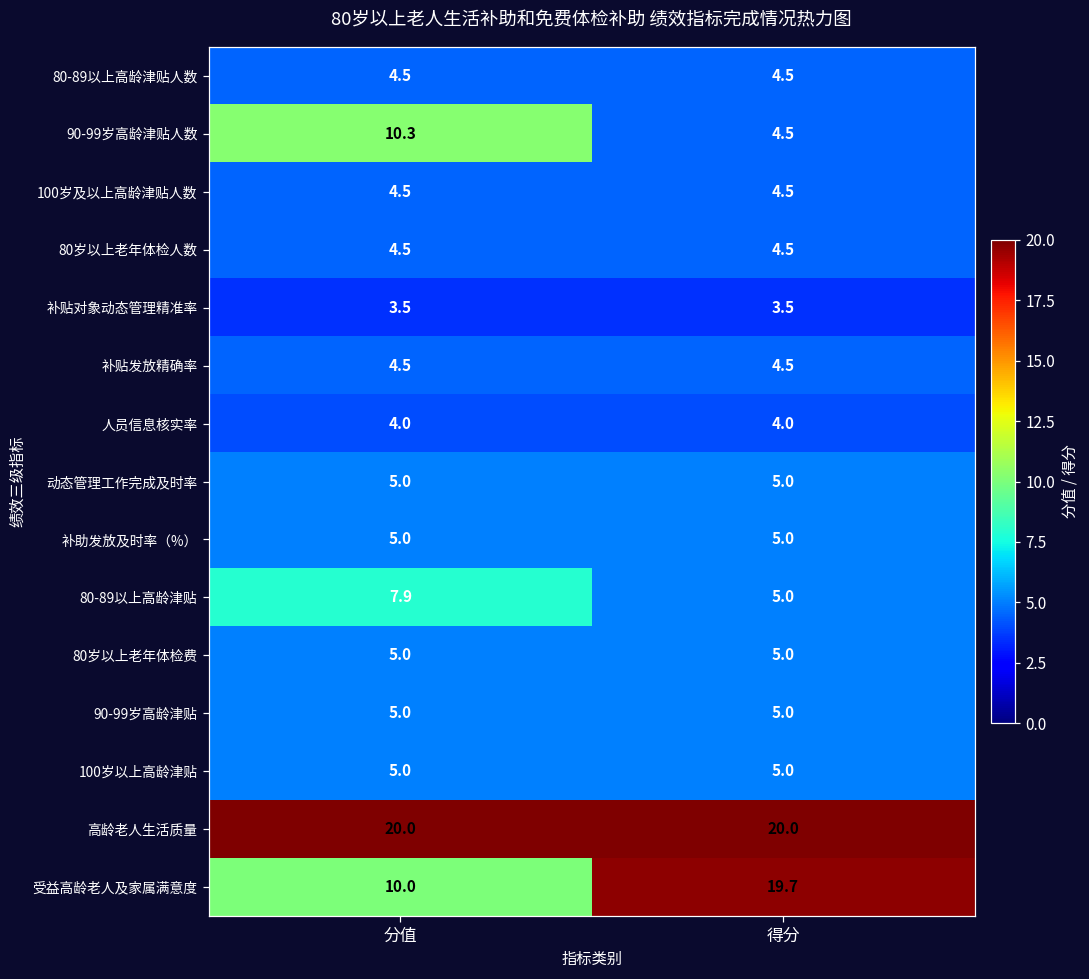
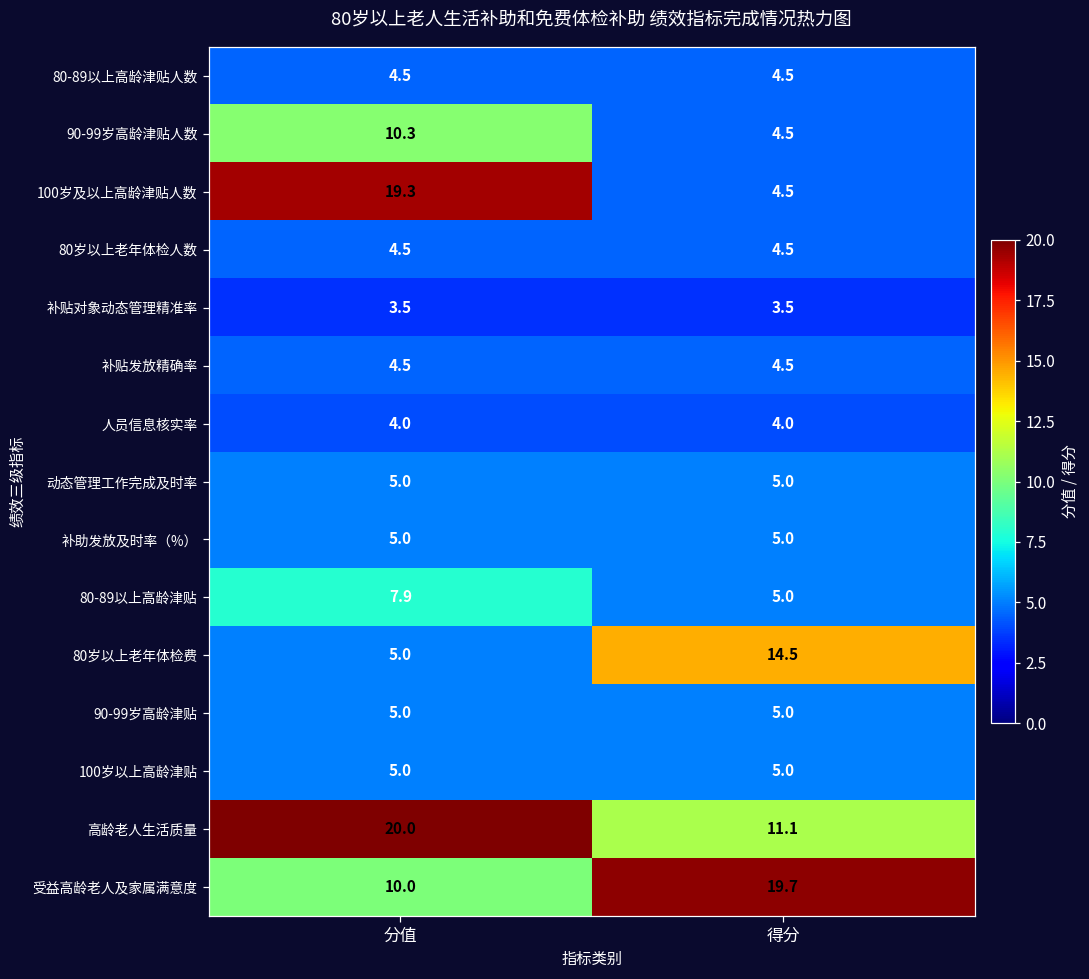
  {
    "80-89以上高龄津贴人数": {
      "分值": 4.5,
      "得分": 4.5
    },
    "90-99岁高龄津贴人数": {
      "分值": 10.3,
      "得分": 4.5
    },
    "100岁及以上高龄津贴人数": {
-     "分值": 4.5,
+     "分值": 19.3,
      "得分": 4.5
    },
    "80岁以上老年体检人数": {
      "分值": 4.5,
      "得分": 4.5
    },
    "补贴对象动态管理精准率": {
      "分值": 3.5,
      "得分": 3.5
    },
    "补贴发放精确率": {
      "分值": 4.5,
      "得分": 4.5
    },
    "人员信息核实率": {
      "分值": 4.0,
      "得分": 4.0
    },
    "动态管理工作完成及时率": {
      "分值": 5.0,
      "得分": 5.0
    },
    "补助发放及时率（%）": {
      "分值": 5.0,
      "得分": 5.0
    },
    "80-89以上高龄津贴": {
      "分值": 7.9,
      "得分": 5.0
    },
    "80岁以上老年体检费": {
      "分值": 5.0,
-     "得分": 5.0
+     "得分": 14.5
    },
    "90-99岁高龄津贴": {
      "分值": 5.0,
      "得分": 5.0
    },
    "100岁以上高龄津贴": {
      "分值": 5.0,
      "得分": 5.0
    },
    "高龄老人生活质量": {
      "分值": 20.0,
-     "得分": 20.0
+     "得分": 11.1
    },
    "受益高龄老人及家属满意度": {
      "分值": 10.0,
      "得分": 19.7
    }
  }
